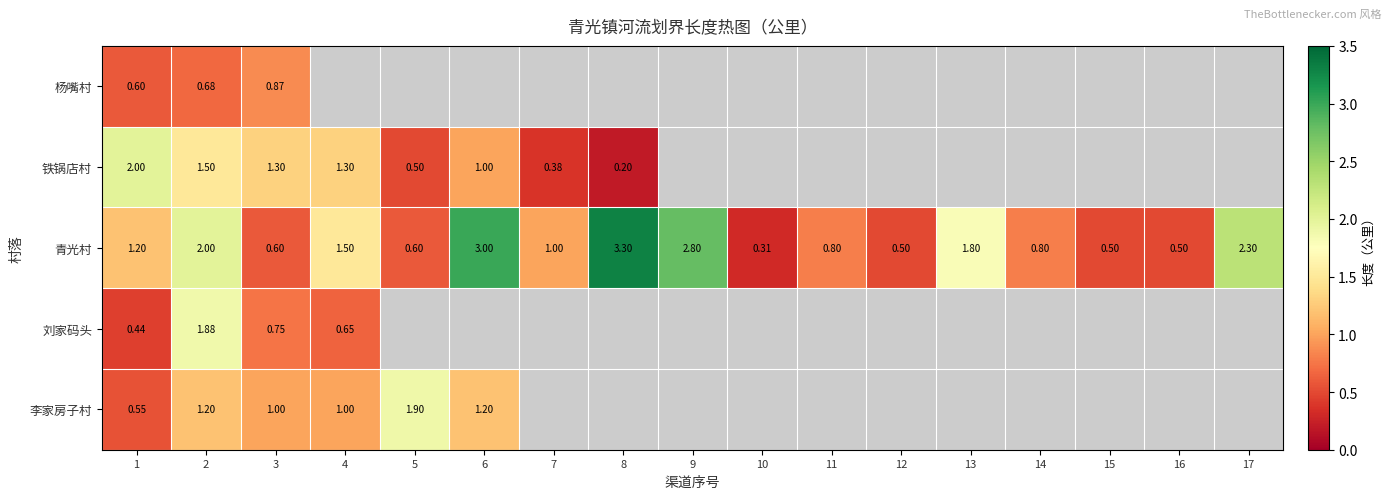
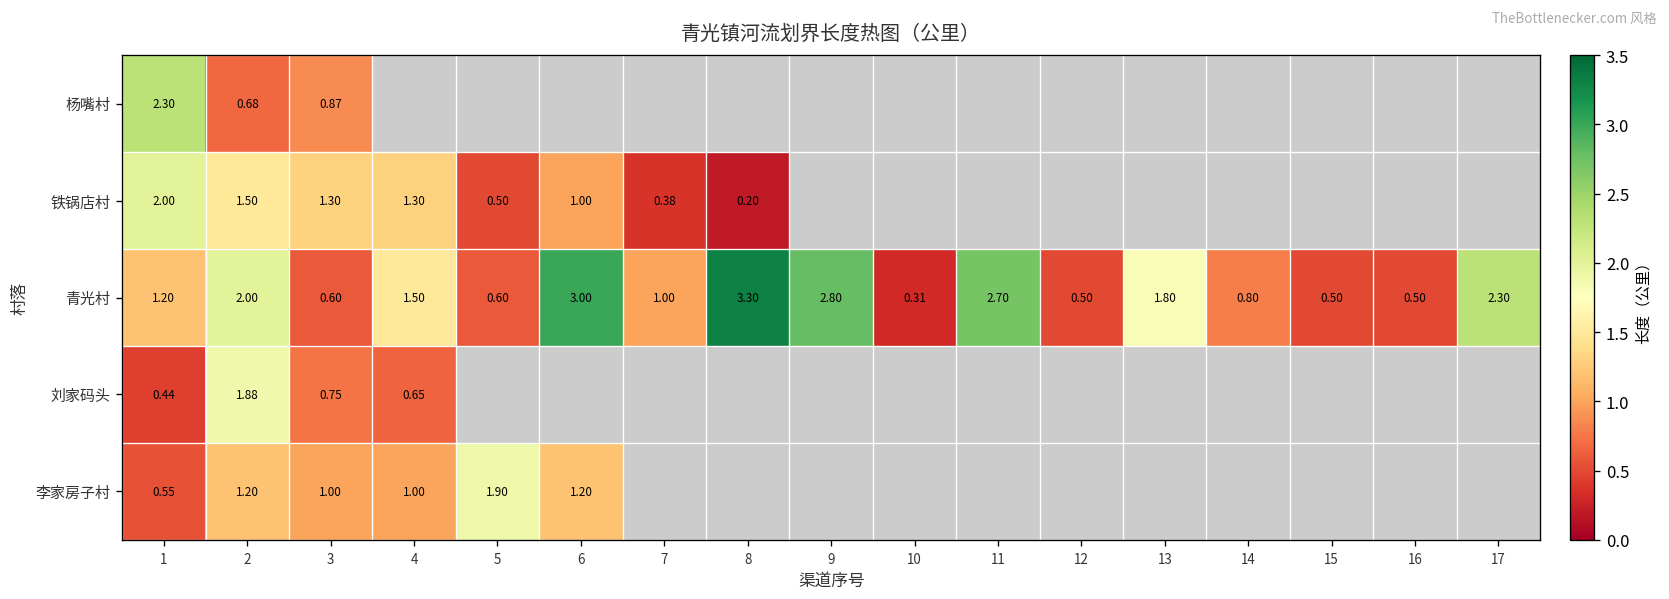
  {
    "杨嘴村": {
-     "1": 0.60,
+     "1": 2.30,
      "2": 0.68,
      "3": 0.87
    },
    "铁锅店村": {
      "1": 2.00,
      "2": 1.50,
      "3": 1.30,
      "4": 1.30,
      "5": 0.50,
      "6": 1.00,
      "7": 0.38,
      "8": 0.20
    },
    "青光村": {
      "1": 1.20,
      "2": 2.00,
      "3": 0.60,
      "4": 1.50,
      "5": 0.60,
      "6": 3.00,
      "7": 1.00,
      "8": 3.30,
      "9": 2.80,
      "10": 0.31,
-     "11": 0.80,
+     "11": 2.70,
      "12": 0.50,
      "13": 1.80,
      "14": 0.80,
      "15": 0.50,
      "16": 0.50,
      "17": 2.30
    },
    "刘家码头": {
      "1": 0.44,
      "2": 1.88,
      "3": 0.75,
      "4": 0.65
    },
    "李家房子村": {
      "1": 0.55,
      "2": 1.20,
      "3": 1.00,
      "4": 1.00,
      "5": 1.90,
      "6": 1.20
    }
  }
